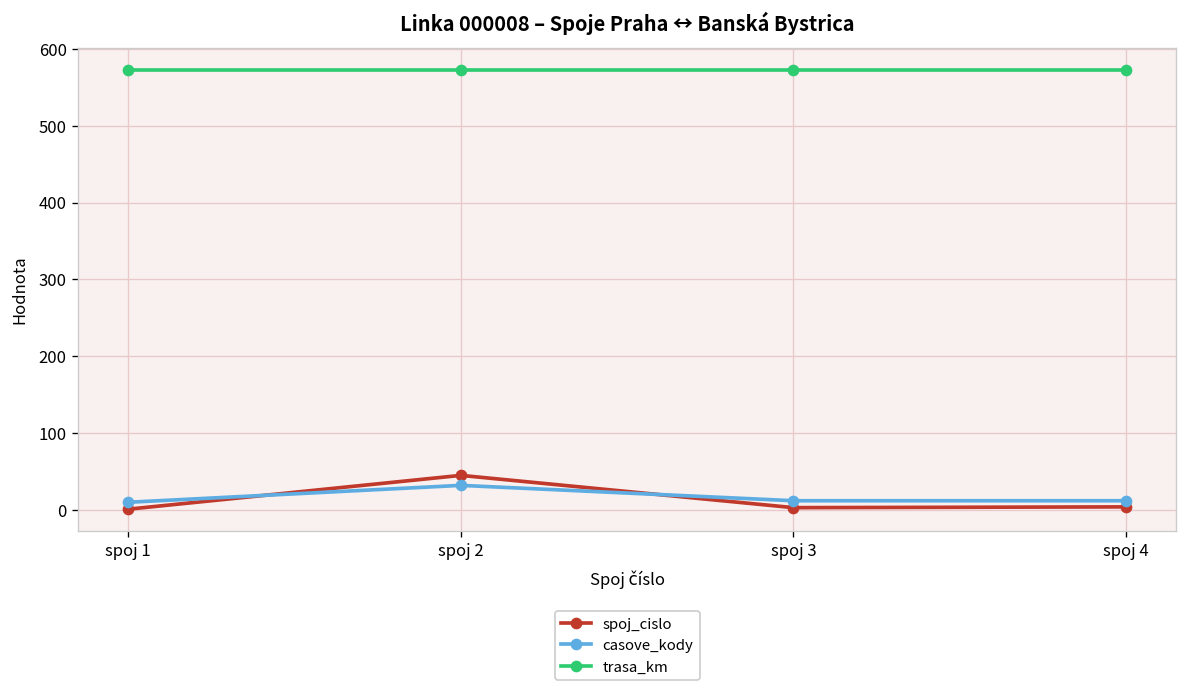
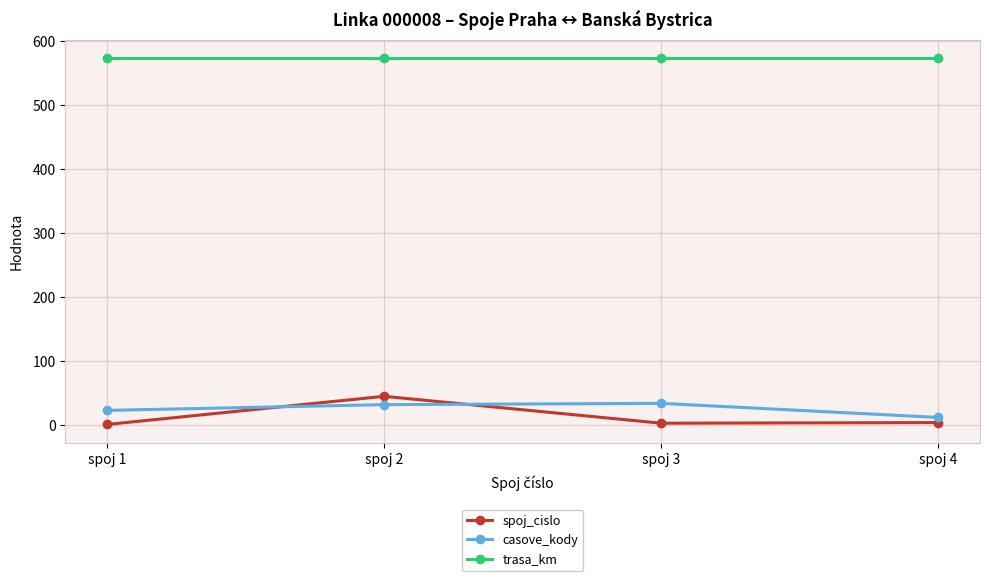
  {
    "spoj_cislo": {
      "spoj 1": 0,
      "spoj 2": 50,
      "spoj 3": 0,
      "spoj 4": 0
    },
    "casove_kody": {
-     "spoj 1": 10,
+     "spoj 1": 20,
      "spoj 2": 30,
-     "spoj 3": 10,
+     "spoj 3": 30,
      "spoj 4": 10
    },
    "trasa_km": {
      "spoj 1": 570,
      "spoj 2": 570,
      "spoj 3": 570,
      "spoj 4": 570
    }
  }
